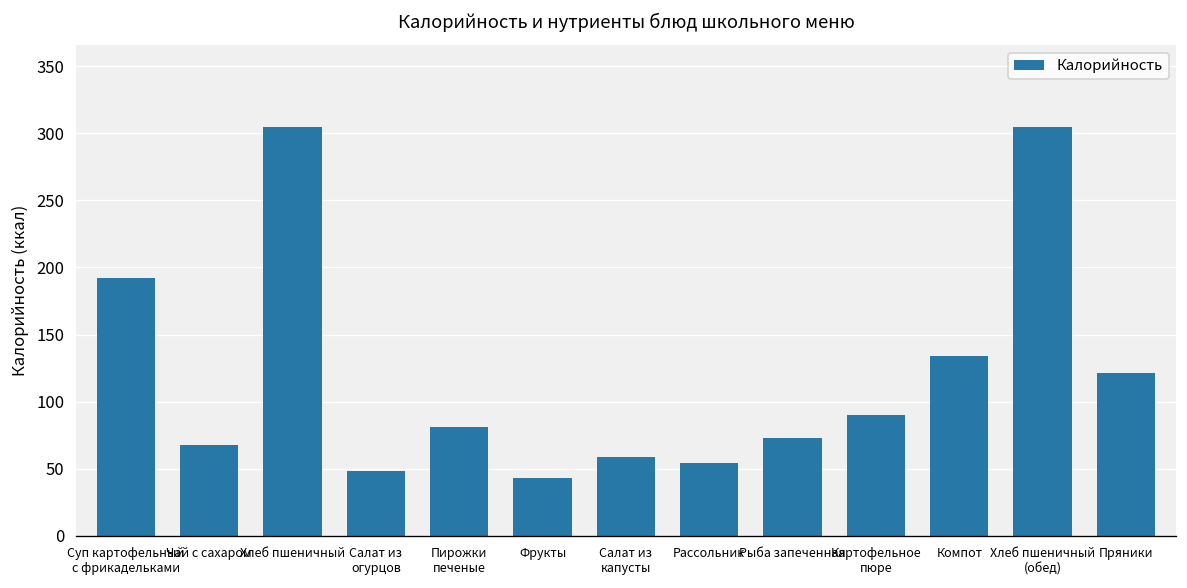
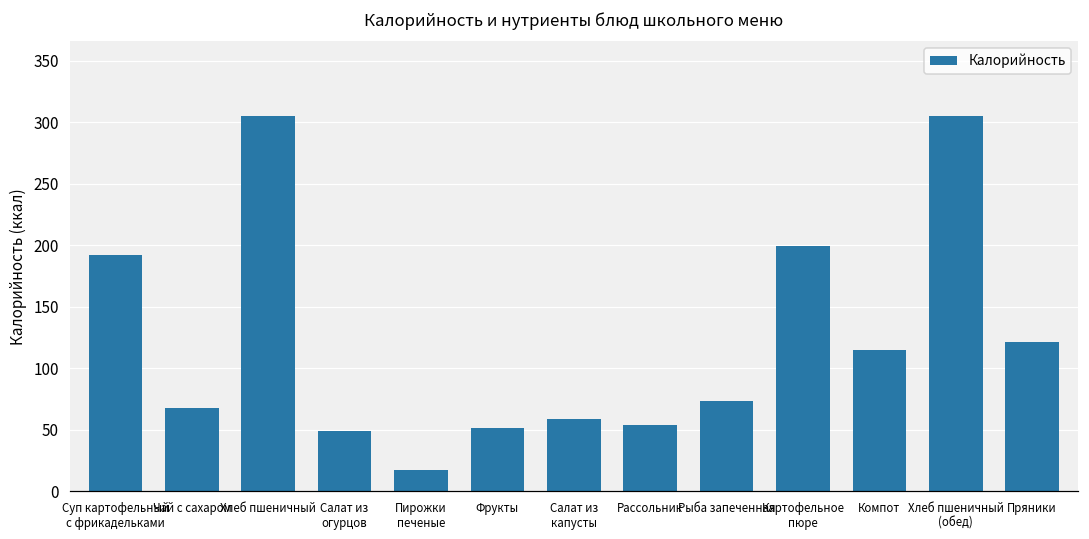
  {
    "Суп картофельный с фрикадельками": 192,
    "Хлеб пшеничный": 305,
    "Салат из огурцов": 49,
-   "Пирожки печеные": 81,
-   "Фрукты": 43,
+   "Пирожки печеные": 17,
+   "Фрукты": 51,
    "Салат из капусты": 59,
    "Рассольник": 54,
    "Рыба запеченная": 73,
-   "Картофельное пюре": 90,
-   "Компот": 134,
+   "Картофельное пюре": 200,
+   "Компот": 115,
    "Хлеб пшеничный (обед)": 305,
    "Пряники": 121
  }
